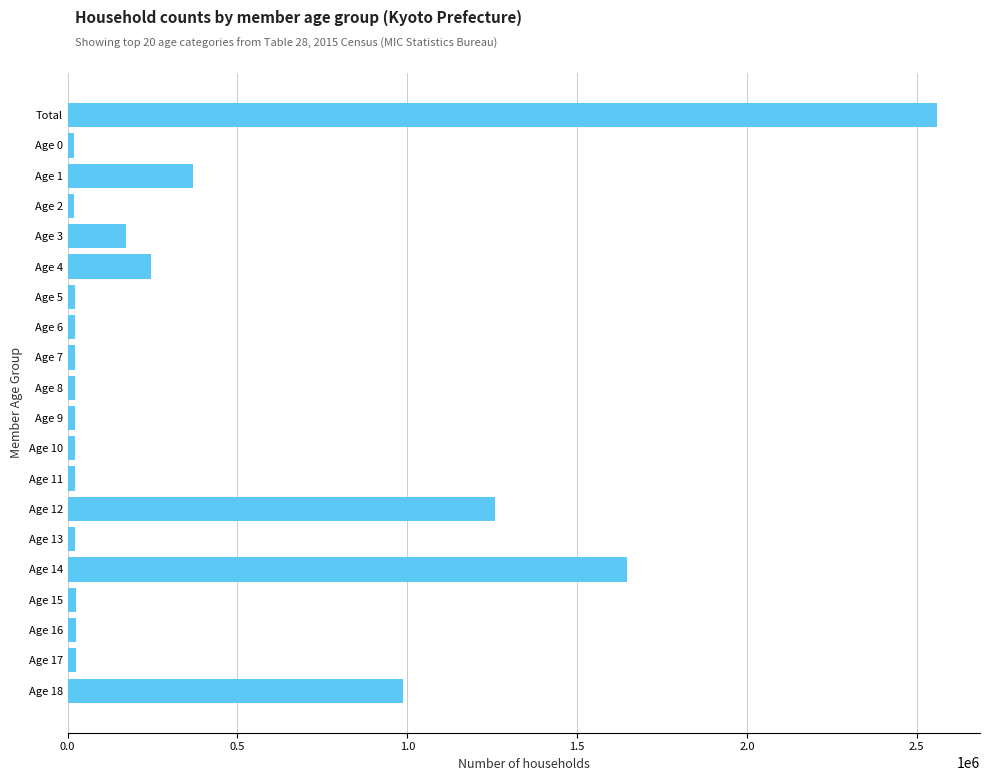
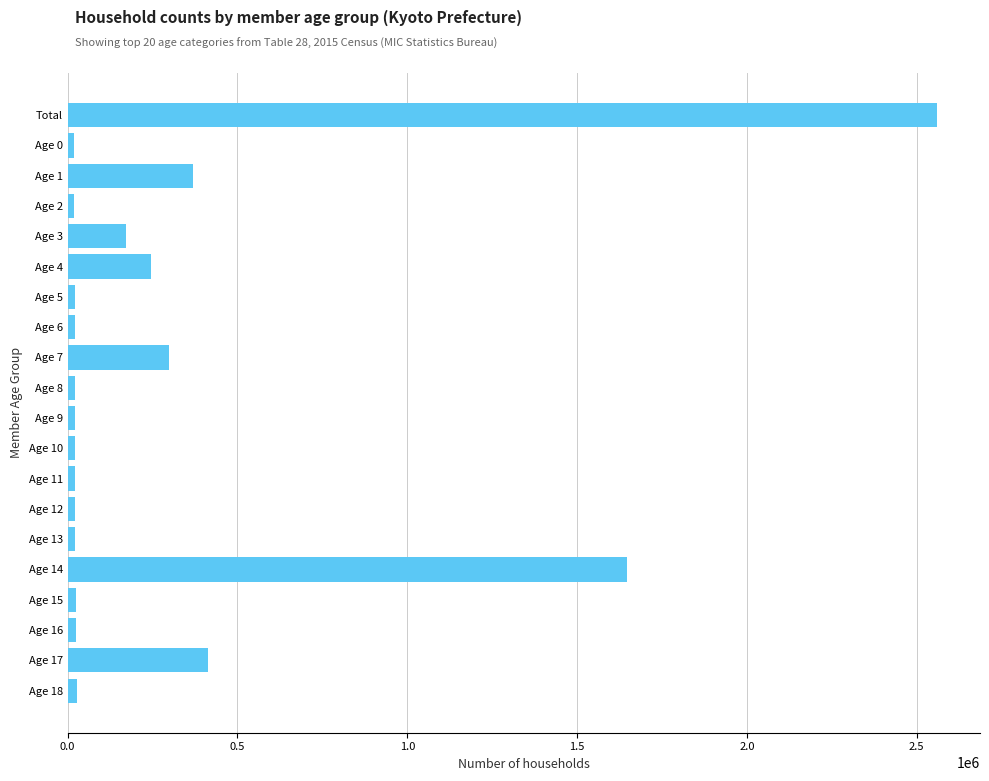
  {
    "Total": 2560000,
    "Age 0": 20000,
    "Age 1": 370000,
    "Age 2": 20000,
    "Age 3": 170000,
    "Age 4": 240000,
    "Age 5": 20000,
    "Age 6": 20000,
-   "Age 7": 20000,
+   "Age 7": 300000,
    "Age 8": 20000,
    "Age 9": 20000,
    "Age 10": 20000,
    "Age 11": 20000,
-   "Age 12": 1260000,
+   "Age 12": 20000,
    "Age 13": 20000,
    "Age 14": 1650000,
    "Age 15": 20000,
    "Age 16": 20000,
-   "Age 17": 20000,
-   "Age 18": 990000
+   "Age 17": 410000,
+   "Age 18": 30000
  }
